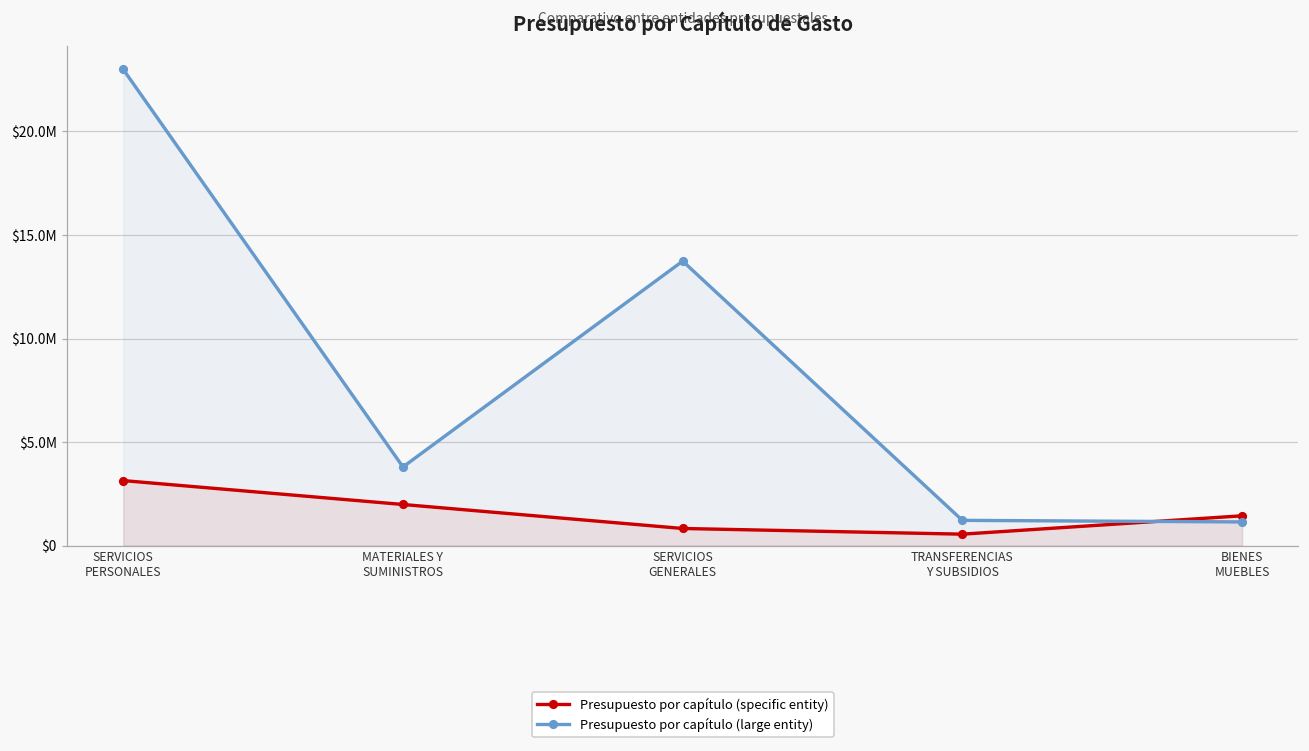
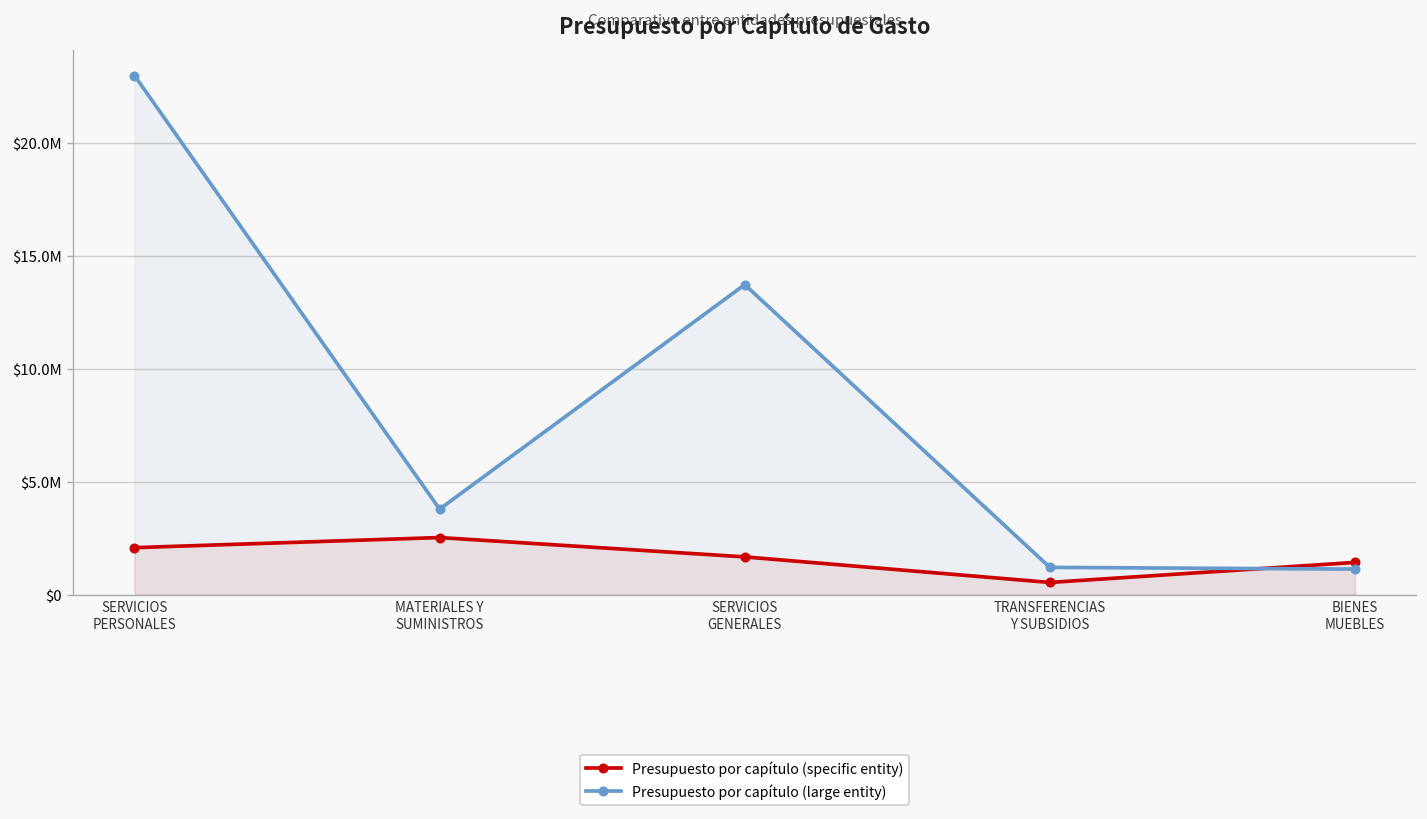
  {
    "Presupuesto por capítulo (specific entity)": {
-     "SERVICIOS PERSONALES": "$3100000",
-     "MATERIALES Y SUMINISTROS": "$2000000",
-     "SERVICIOS GENERALES": "$800000",
+     "SERVICIOS PERSONALES": "$2100000",
+     "MATERIALES Y SUMINISTROS": "$2500000",
+     "SERVICIOS GENERALES": "$1700000",
      "TRANSFERENCIAS Y SUBSIDIOS": "$600000",
      "BIENES MUEBLES": "$1400000"
    },
    "Presupuesto por capítulo (large entity)": {
      "SERVICIOS PERSONALES": "$23000000",
      "MATERIALES Y SUMINISTROS": "$3800000",
      "SERVICIOS GENERALES": "$13700000",
      "TRANSFERENCIAS Y SUBSIDIOS": "$1200000",
      "BIENES MUEBLES": "$1100000"
    }
  }
